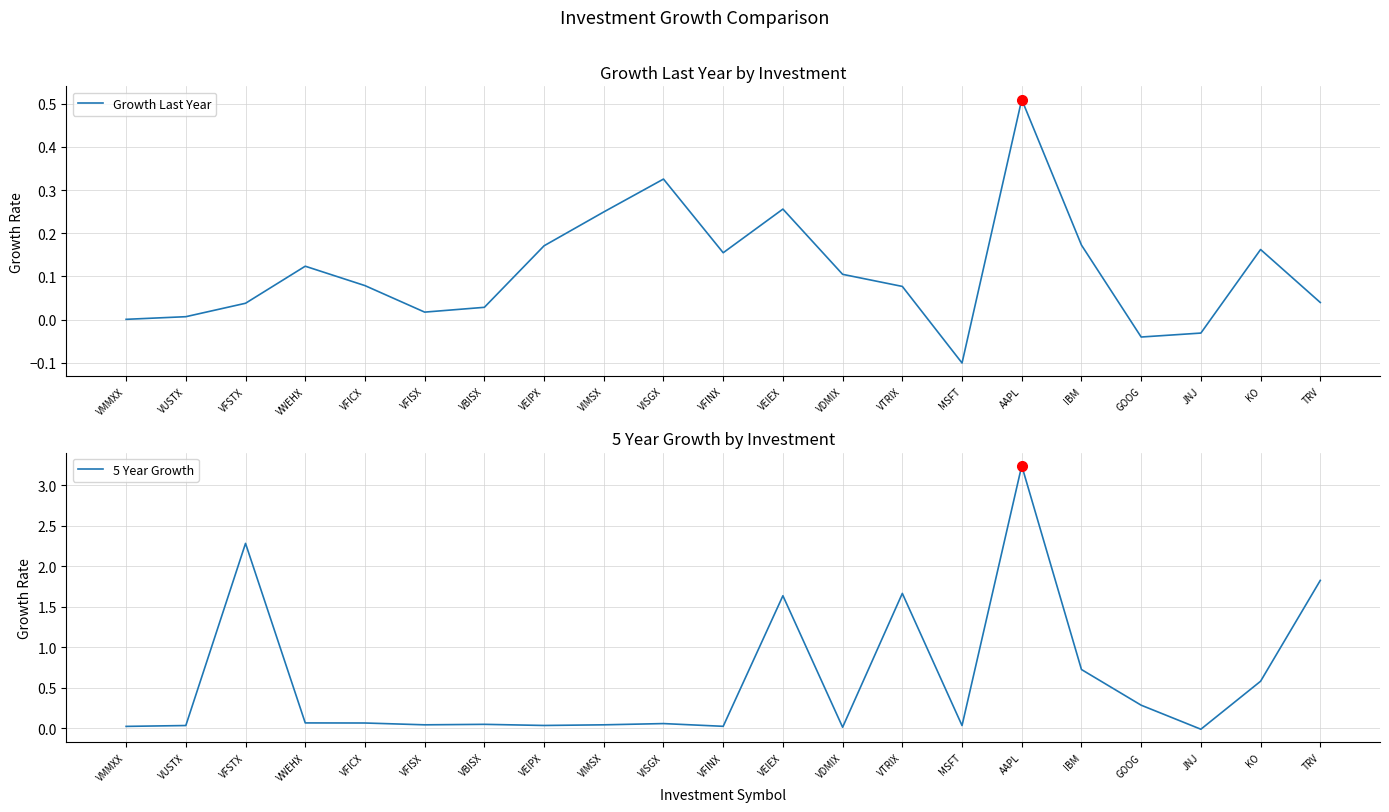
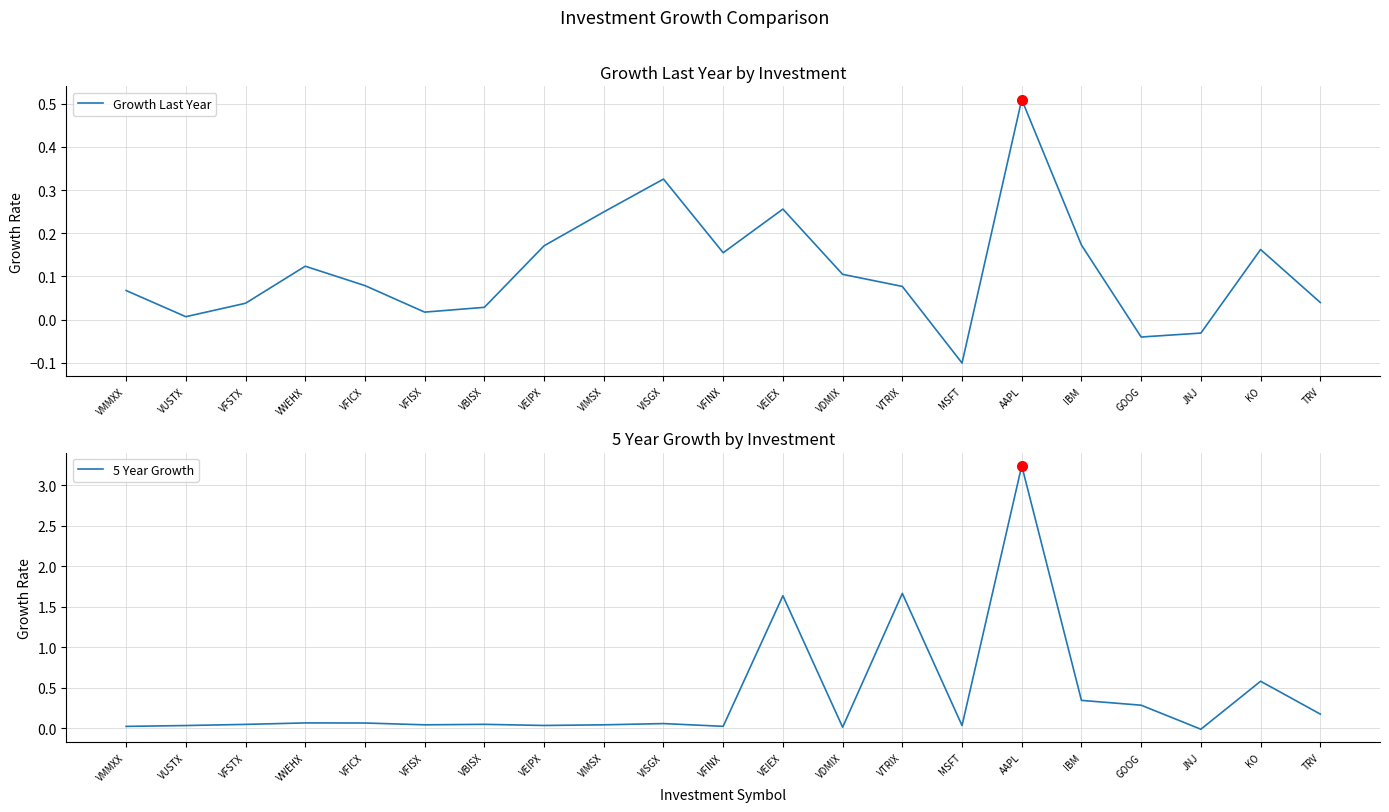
  {
    "Growth Last Year by Investment": {
      "Growth Last Year": {
-       "VMMXX": 0.00,
+       "VMMXX": 0.07,
        "VUSTX": 0.01,
        "VFSTX": 0.04,
        "VWEHX": 0.12,
        "VFICX": 0.08,
        "VFISX": 0.02,
        "VBISX": 0.03,
        "VEIPX": 0.17,
        "VIMSX": 0.25,
        "VISGX": 0.33,
        "VFINX": 0.15,
        "VEIEX": 0.26,
        "VDMIX": 0.10,
        "VTRIX": 0.08,
        "MSFT": -0.10,
        "IBM": 0.17,
        "GOOG": -0.04,
        "JNJ": -0.03,
        "KO": 0.16,
        "TRV": 0.04
      }
    },
    "5 Year Growth by Investment": {
      "5 Year Growth": {
        "VMMXX": 0.0,
        "VUSTX": 0.0,
-       "VFSTX": 2.3,
+       "VFSTX": 0.0,
        "VWEHX": 0.1,
        "VFICX": 0.1,
        "VFISX": 0.0,
        "VBISX": 0.0,
        "VEIPX": 0.0,
        "VIMSX": 0.0,
        "VISGX": 0.1,
        "VFINX": 0.0,
        "VEIEX": 1.6,
        "VDMIX": 0.0,
        "VTRIX": 1.7,
        "MSFT": 0.0,
-       "IBM": 0.7,
+       "IBM": 0.3,
        "GOOG": 0.3,
        "JNJ": 0.0,
        "KO": 0.6,
-       "TRV": 1.8
+       "TRV": 0.2
      }
    }
  }
